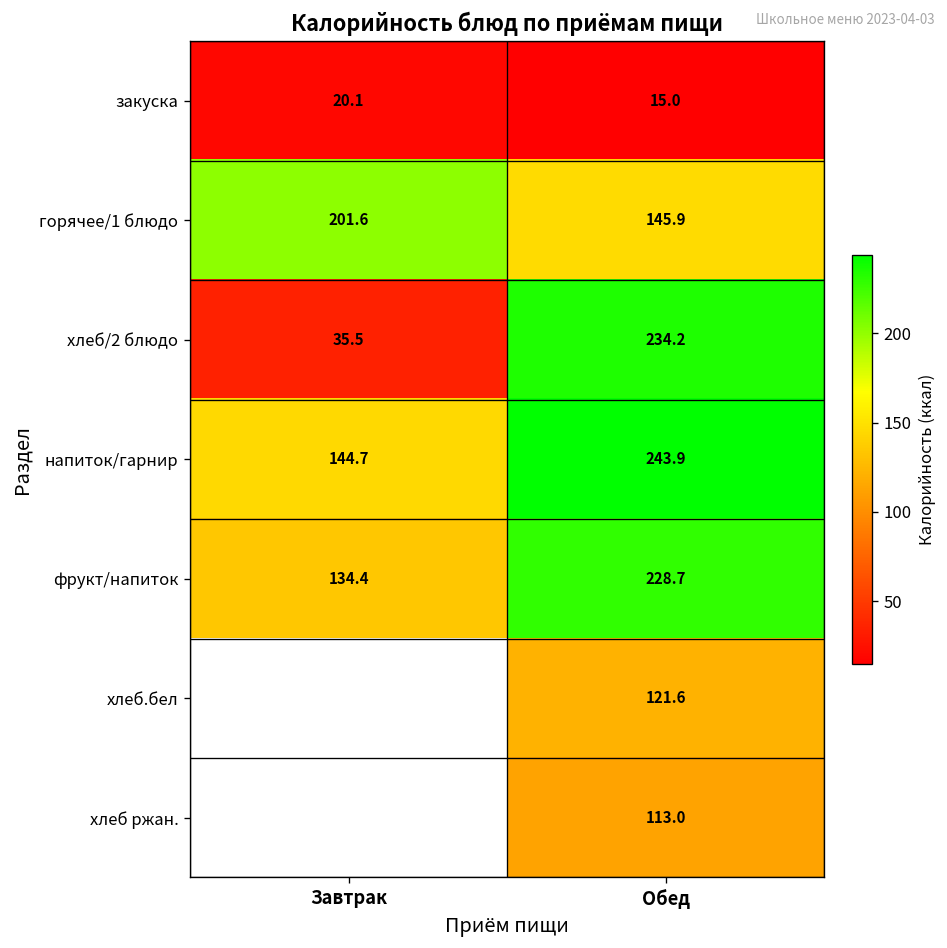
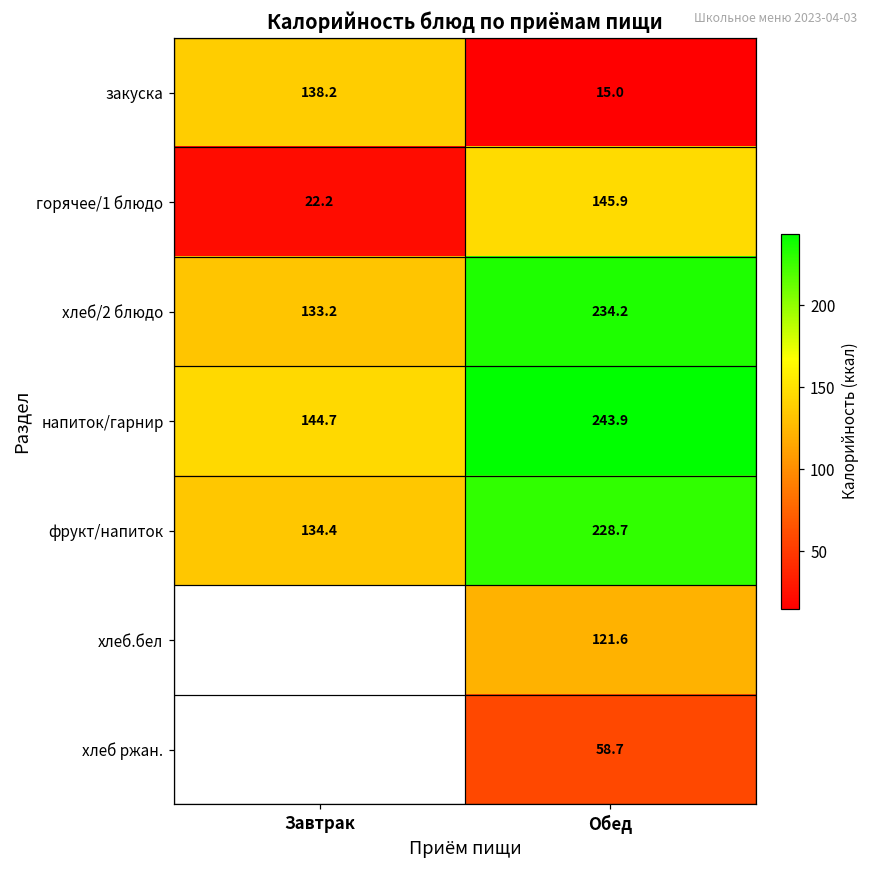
  {
    "закуска": {
-     "Завтрак": 20.1,
+     "Завтрак": 138.2,
      "Обед": 15.0
    },
    "горячее/1 блюдо": {
-     "Завтрак": 201.6,
+     "Завтрак": 22.2,
      "Обед": 145.9
    },
    "хлеб/2 блюдо": {
-     "Завтрак": 35.5,
+     "Завтрак": 133.2,
      "Обед": 234.2
    },
    "напиток/гарнир": {
      "Завтрак": 144.7,
      "Обед": 243.9
    },
    "фрукт/напиток": {
      "Завтрак": 134.4,
      "Обед": 228.7
    },
    "хлеб.бел": {
      "Обед": 121.6
    },
    "хлеб ржан.": {
-     "Обед": 113.0
+     "Обед": 58.7
    }
  }
